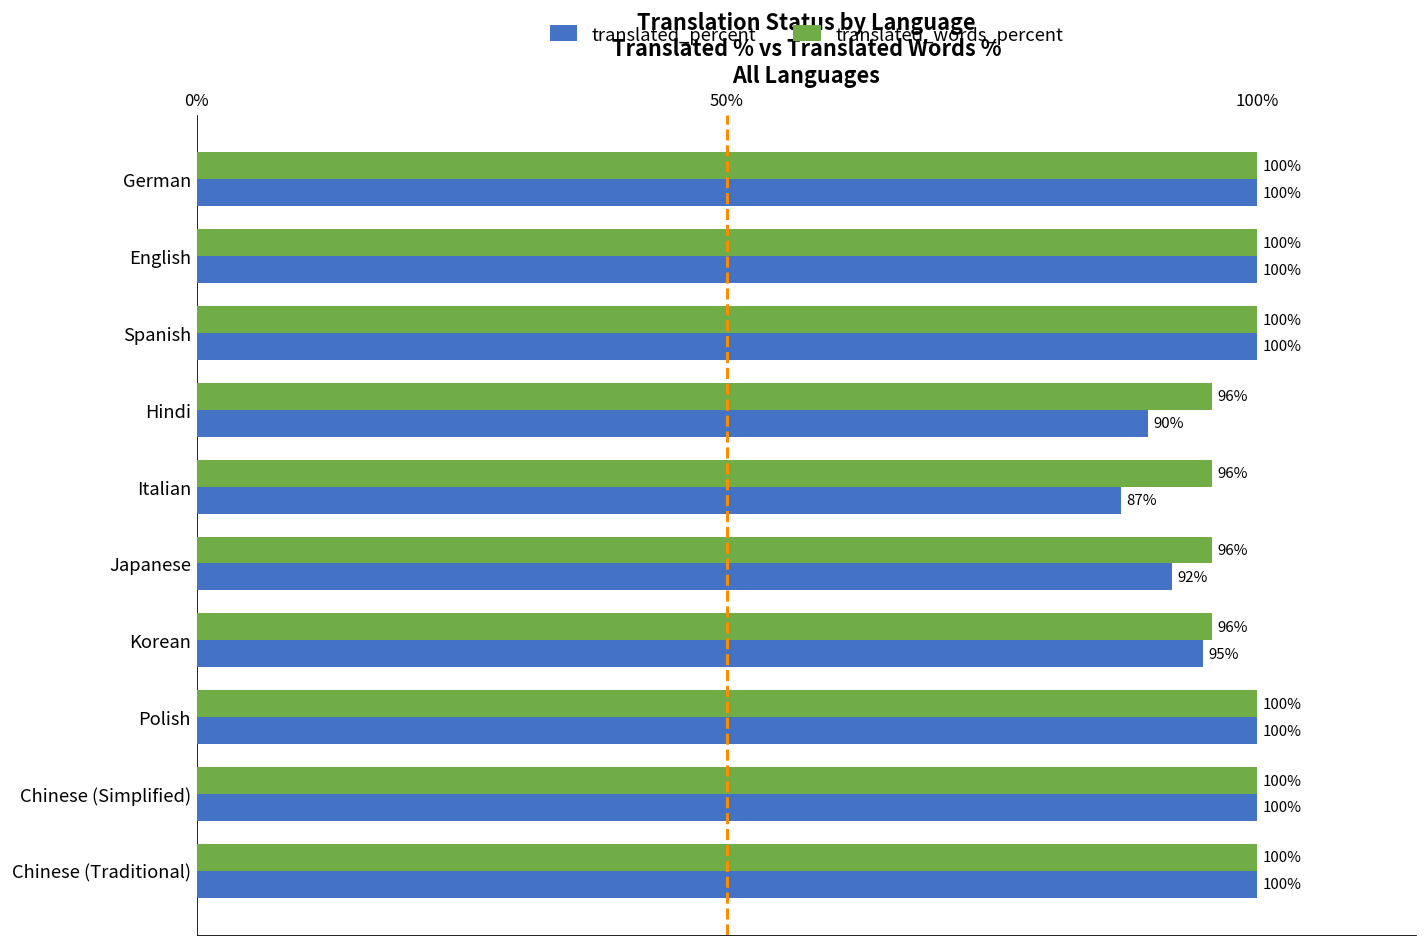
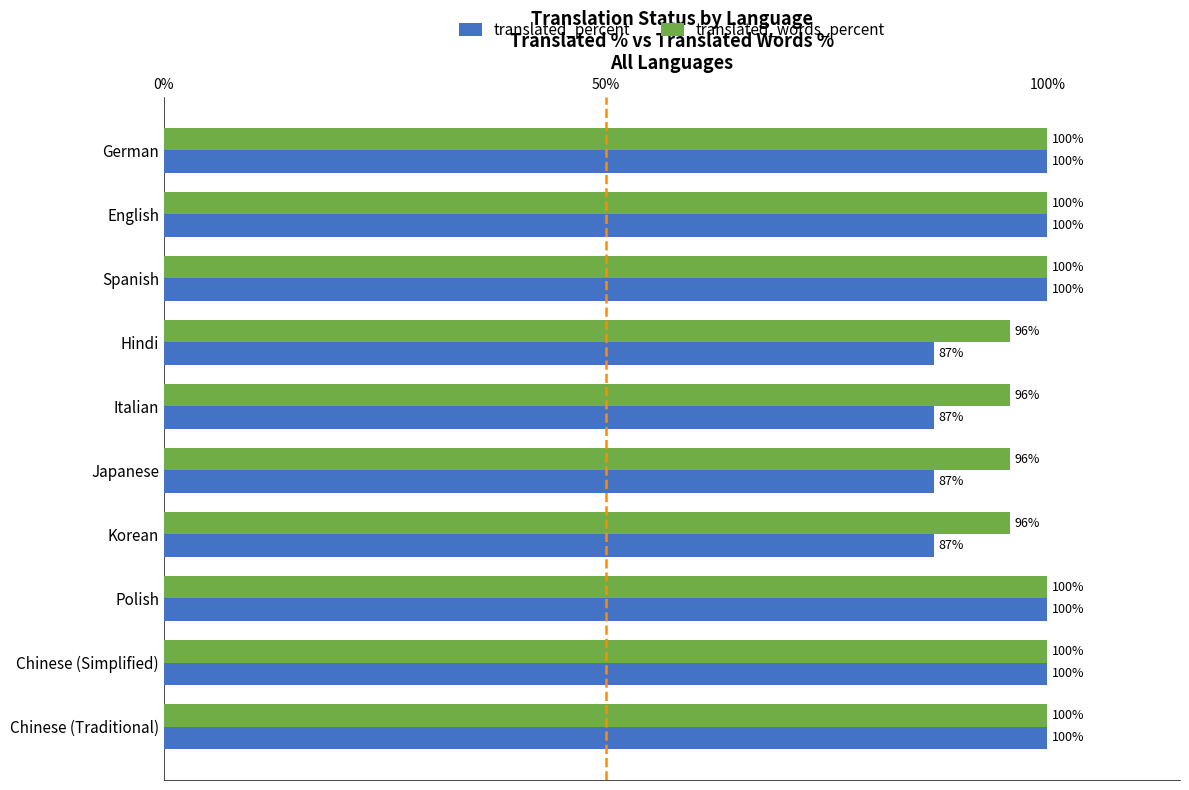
  {
    "translated_percent": {
      "German": "100%",
      "English": "100%",
      "Spanish": "100%",
-     "Hindi": "90%",
+     "Hindi": "87%",
      "Italian": "87%",
-     "Japanese": "92%",
-     "Korean": "95%",
+     "Japanese": "87%",
+     "Korean": "87%",
      "Polish": "100%",
      "Chinese (Simplified)": "100%",
      "Chinese (Traditional)": "100%"
    },
    "translated_words_percent": {
      "German": "100%",
      "English": "100%",
      "Spanish": "100%",
      "Hindi": "96%",
      "Italian": "96%",
      "Japanese": "96%",
      "Korean": "96%",
      "Polish": "100%",
      "Chinese (Simplified)": "100%",
      "Chinese (Traditional)": "100%"
    }
  }
